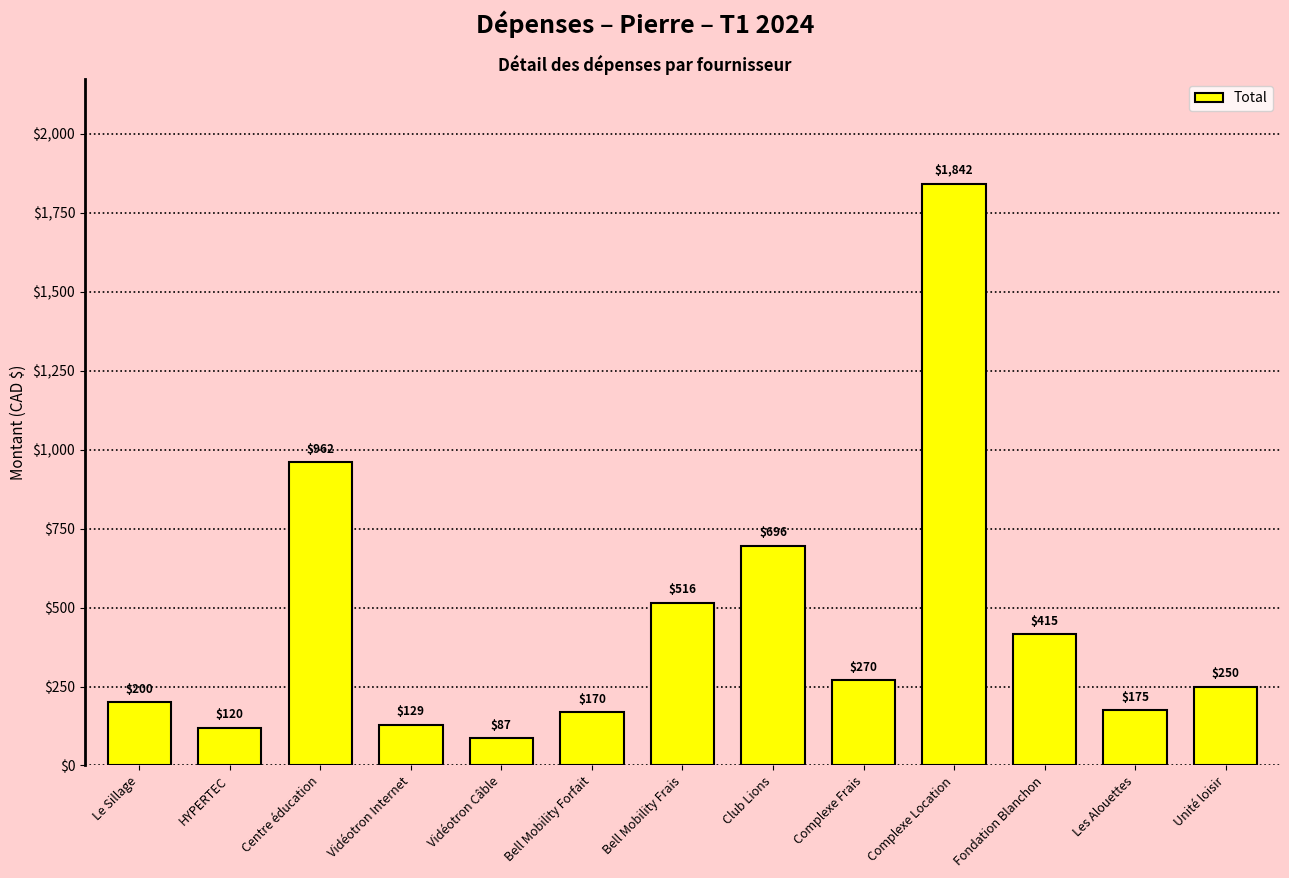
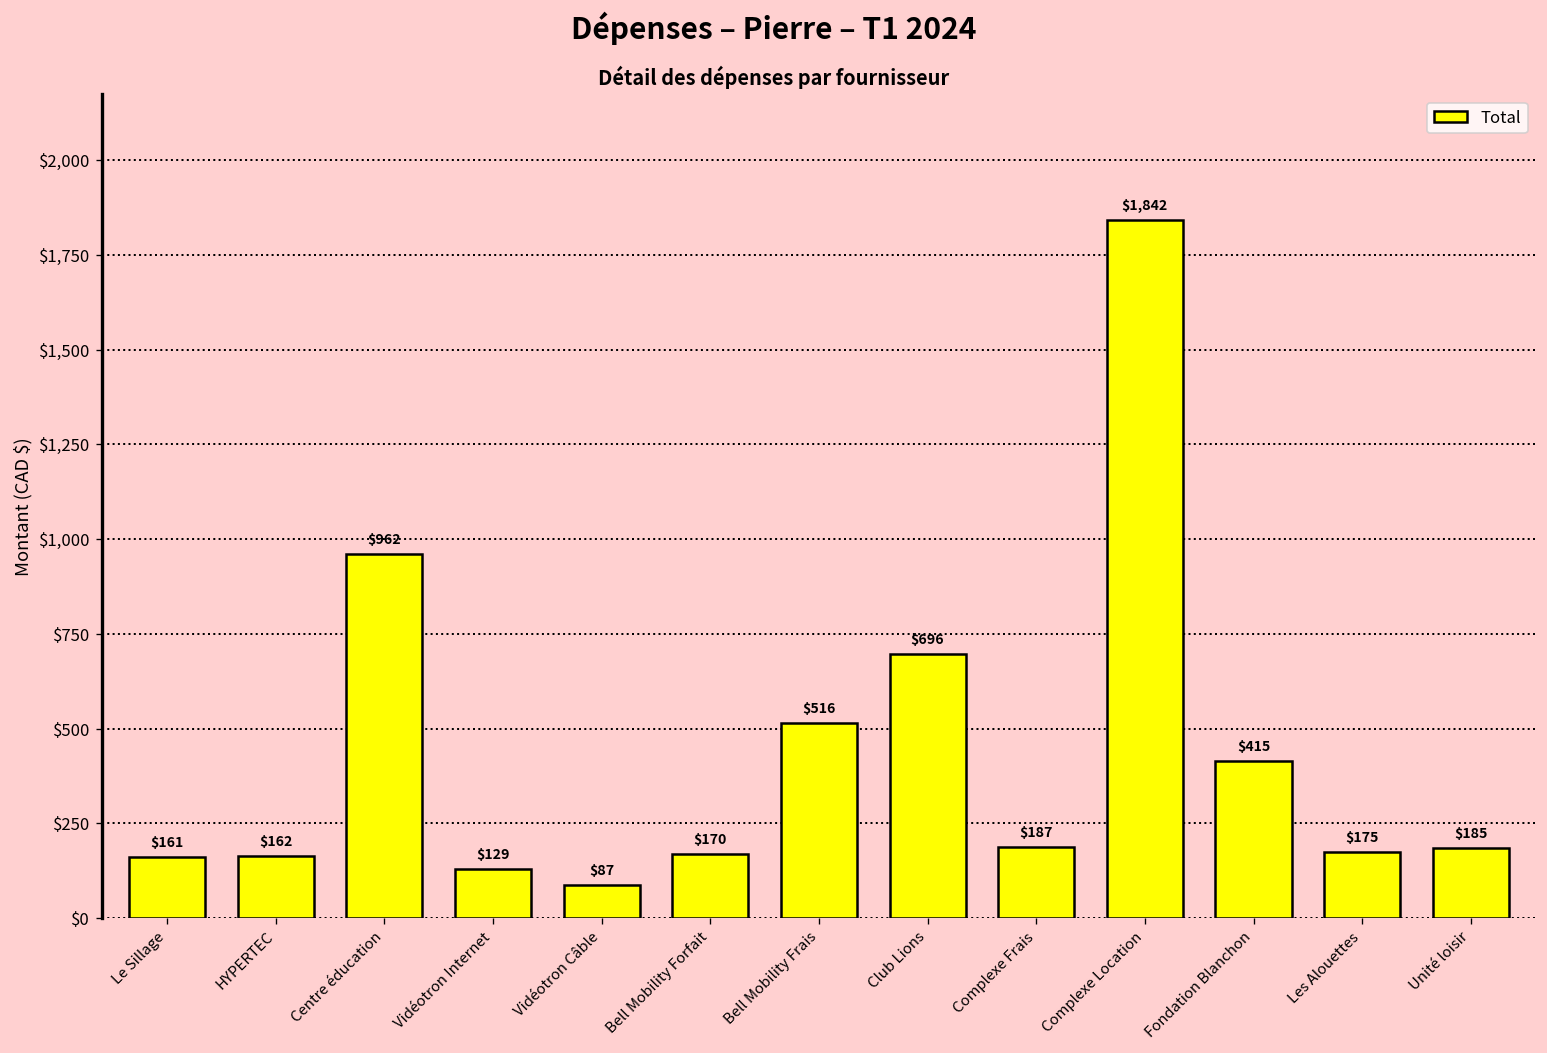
  {
-   "Le Sillage": "$200",
-   "HYPERTEC": "$120",
+   "Le Sillage": "$161",
+   "HYPERTEC": "$162",
    "Centre éducation": "$962",
    "Vidéotron Internet": "$129",
    "Vidéotron Câble": "$87",
    "Bell Mobility Forfait": "$170",
    "Bell Mobility Frais": "$516",
    "Club Lions": "$696",
-   "Complexe Frais": "$270",
+   "Complexe Frais": "$187",
    "Complexe Location": "$1,842",
    "Fondation Blanchon": "$415",
    "Les Alouettes": "$175",
-   "Unité loisir": "$250"
+   "Unité loisir": "$185"
  }
